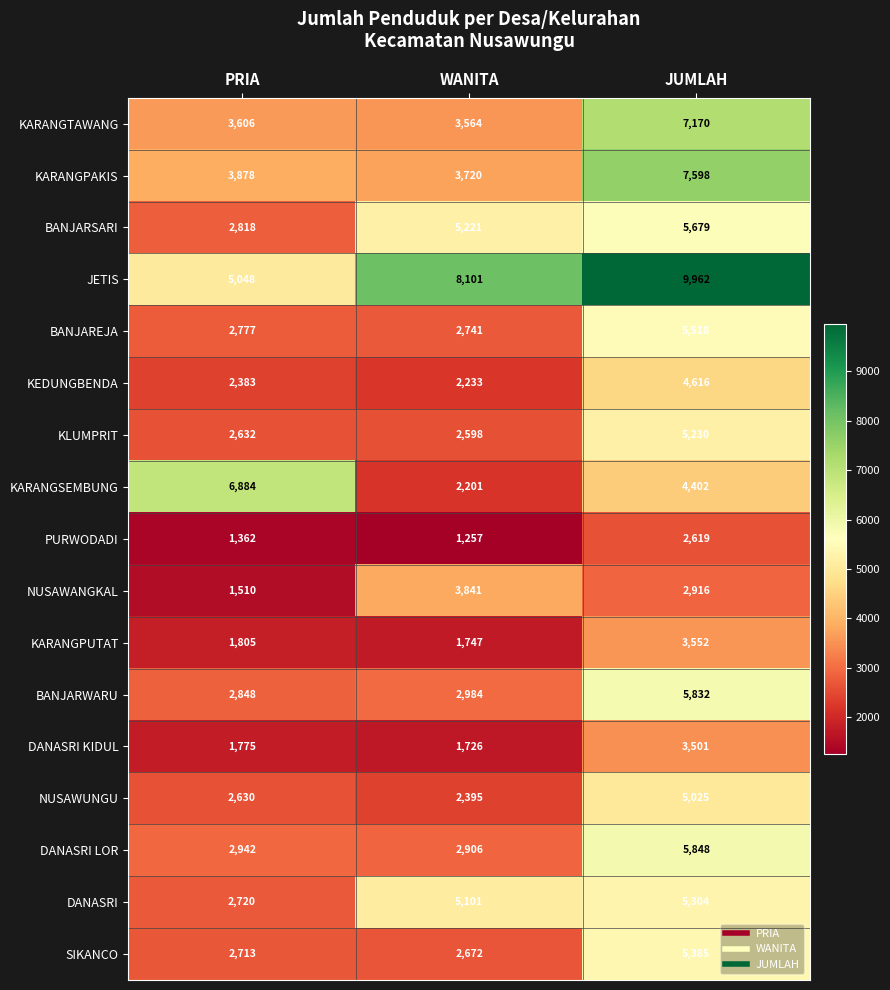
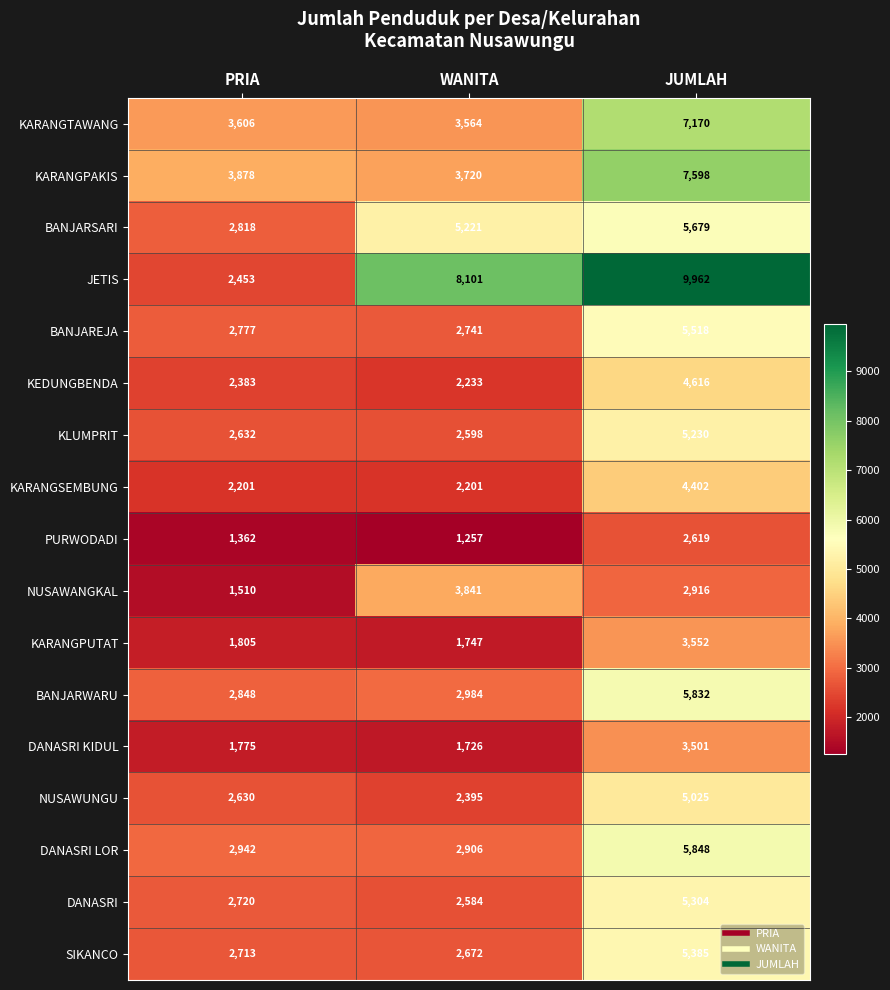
  {
    "KARANGTAWANG": {
      "PRIA": "3,606",
      "WANITA": "3,564",
      "JUMLAH": "7,170"
    },
    "KARANGPAKIS": {
      "PRIA": "3,878",
      "WANITA": "3,720",
      "JUMLAH": "7,598"
    },
    "BANJARSARI": {
      "PRIA": "2,818",
      "WANITA": "5,221",
      "JUMLAH": "5,679"
    },
    "JETIS": {
-     "PRIA": "5,048",
+     "PRIA": "2,453",
      "WANITA": "8,101",
      "JUMLAH": "9,962"
    },
    "BANJAREJA": {
      "PRIA": "2,777",
      "WANITA": "2,741",
      "JUMLAH": "5,518"
    },
    "KEDUNGBENDA": {
      "PRIA": "2,383",
      "WANITA": "2,233",
      "JUMLAH": "4,616"
    },
    "KLUMPRIT": {
      "PRIA": "2,632",
      "WANITA": "2,598",
      "JUMLAH": "5,230"
    },
    "KARANGSEMBUNG": {
-     "PRIA": "6,884",
+     "PRIA": "2,201",
      "WANITA": "2,201",
      "JUMLAH": "4,402"
    },
    "PURWODADI": {
      "PRIA": "1,362",
      "WANITA": "1,257",
      "JUMLAH": "2,619"
    },
    "NUSAWANGKAL": {
      "PRIA": "1,510",
      "WANITA": "3,841",
      "JUMLAH": "2,916"
    },
    "KARANGPUTAT": {
      "PRIA": "1,805",
      "WANITA": "1,747",
      "JUMLAH": "3,552"
    },
    "BANJARWARU": {
      "PRIA": "2,848",
      "WANITA": "2,984",
      "JUMLAH": "5,832"
    },
    "DANASRI KIDUL": {
      "PRIA": "1,775",
      "WANITA": "1,726",
      "JUMLAH": "3,501"
    },
    "NUSAWUNGU": {
      "PRIA": "2,630",
      "WANITA": "2,395",
      "JUMLAH": "5,025"
    },
    "DANASRI LOR": {
      "PRIA": "2,942",
      "WANITA": "2,906",
      "JUMLAH": "5,848"
    },
    "DANASRI": {
      "PRIA": "2,720",
-     "WANITA": "5,101",
+     "WANITA": "2,584",
      "JUMLAH": "5,304"
    },
    "SIKANCO": {
      "PRIA": "2,713",
      "WANITA": "2,672",
      "JUMLAH": "5,385"
    }
  }
